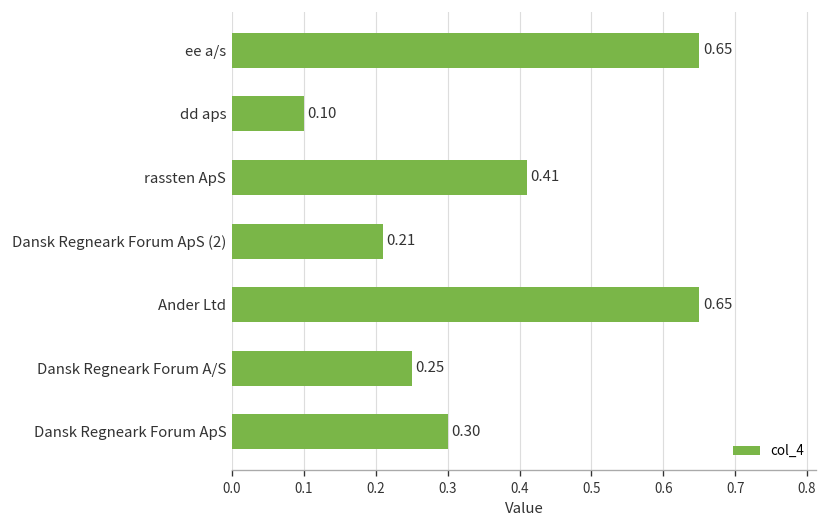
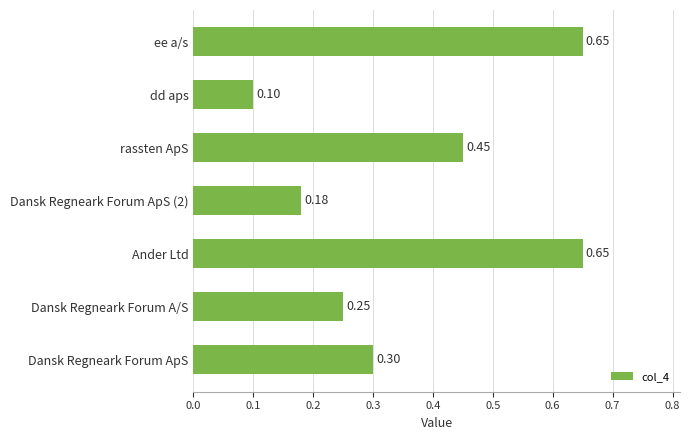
  {
    "ee a/s": 0.65,
    "dd aps": 0.10,
-   "rassten ApS": 0.41,
-   "Dansk Regneark Forum ApS (2)": 0.21,
+   "rassten ApS": 0.45,
+   "Dansk Regneark Forum ApS (2)": 0.18,
    "Ander Ltd": 0.65,
    "Dansk Regneark Forum A/S": 0.25,
    "Dansk Regneark Forum ApS": 0.30
  }
